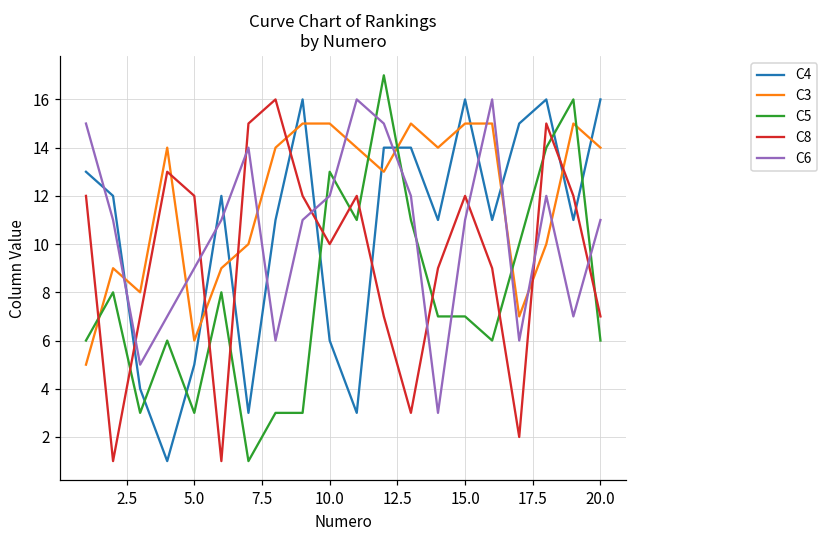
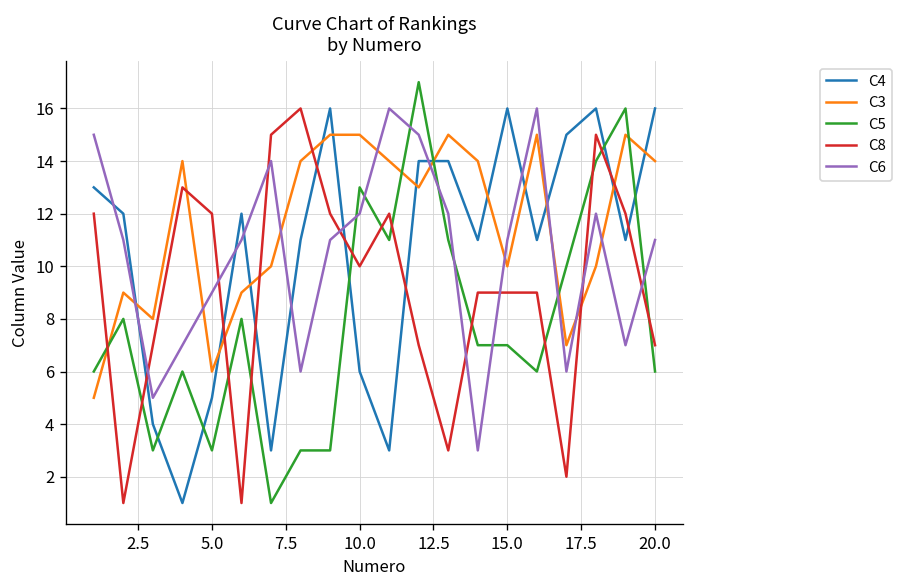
  {
    "C4": {
      "5.0": 5,
      "10.0": 6,
      "15.0": 16,
      "20.0": 16
    },
    "C3": {
      "5.0": 6,
      "10.0": 15,
-     "15.0": 15,
+     "15.0": 10,
      "20.0": 14
    },
    "C5": {
      "5.0": 3,
      "10.0": 13,
      "15.0": 7,
      "20.0": 6
    },
    "C8": {
      "5.0": 12,
      "10.0": 10,
-     "15.0": 12,
+     "15.0": 9,
      "20.0": 7
    },
    "C6": {
      "5.0": 9,
      "10.0": 12,
      "15.0": 11,
      "20.0": 11
    }
  }
